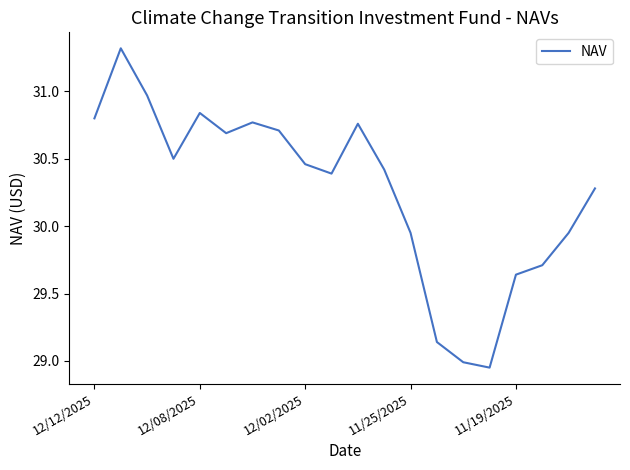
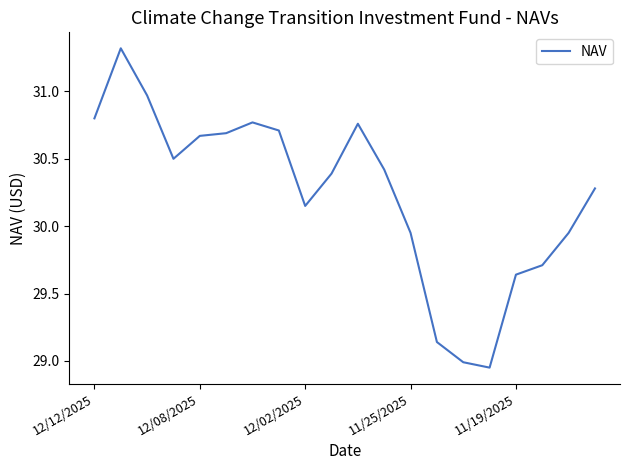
  {
    "12/12/2025": 30.80,
-   "12/08/2025": 30.84,
-   "12/02/2025": 30.46,
+   "12/08/2025": 30.67,
+   "12/02/2025": 30.15,
    "11/25/2025": 29.95,
    "11/19/2025": 29.64
  }
